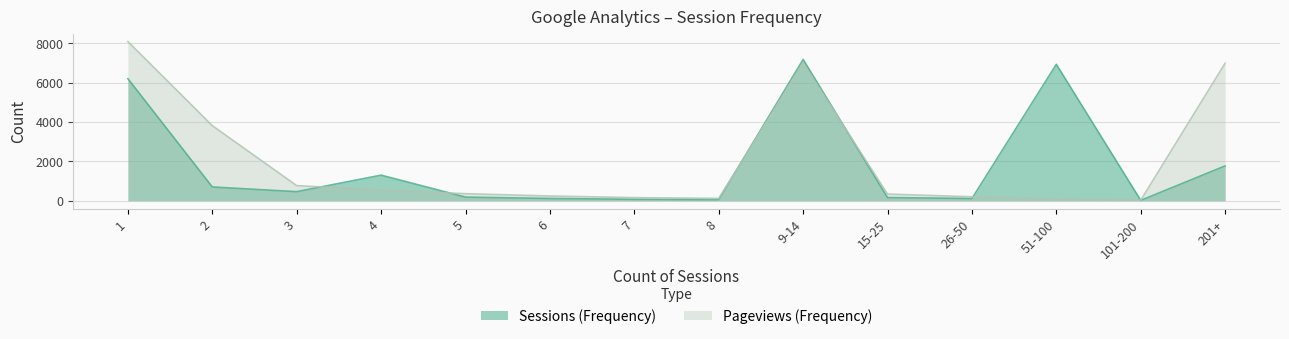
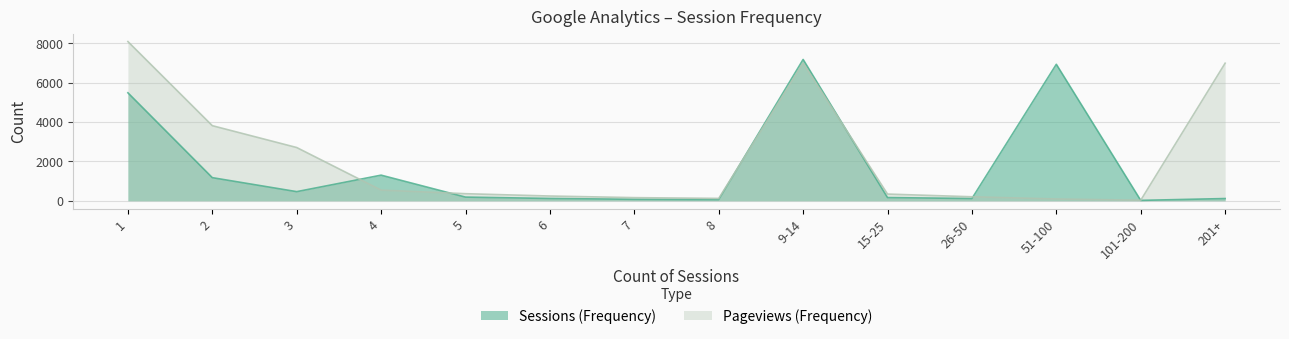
  {
    "Sessions (Frequency)": {
-     "1": 6200,
-     "2": 700,
+     "1": 5500,
+     "2": 1200,
      "3": 500,
      "4": 1300,
      "5": 200,
      "9-14": 7200,
      "15-25": 200,
      "51-100": 6900,
-     "201+": 1800
+     "201+": 100
    },
    "Pageviews (Frequency)": {
      "1": 8100,
      "2": 3800,
-     "3": 800,
+     "3": 2700,
      "4": 500,
      "5": 400,
      "9-14": 7000,
      "15-25": 300,
      "51-100": 100,
      "201+": 7000
    }
  }
